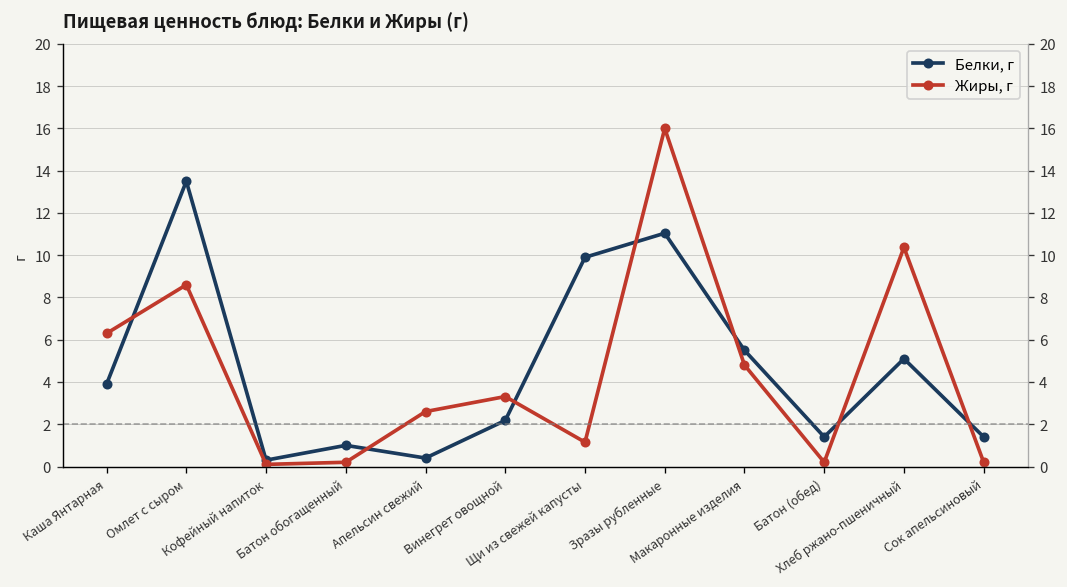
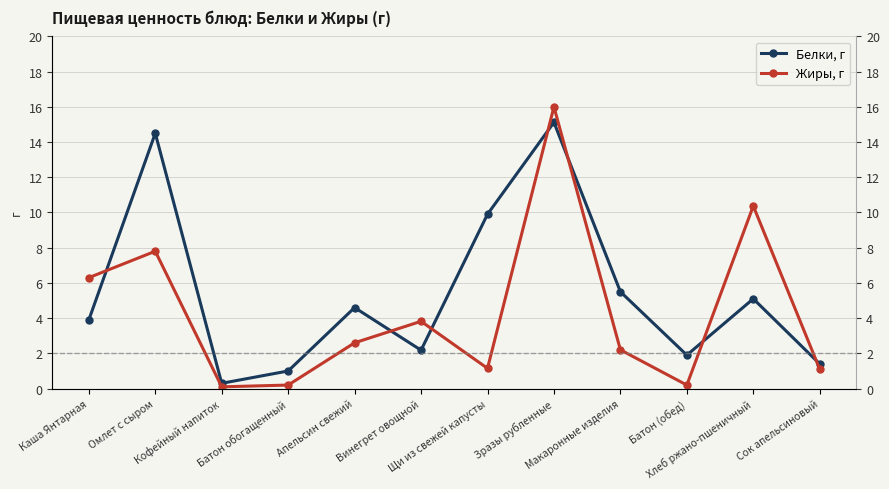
  {
    "Белки, г": {
      "Каша Янтарная": 3.9,
-     "Омлет с сыром": 13.5,
+     "Омлет с сыром": 14.5,
      "Кофейный напиток": 0.3,
      "Батон обогащенный": 1.0,
-     "Апельсин свежий": 0.4,
+     "Апельсин свежий": 4.6,
      "Винегрет овощной": 2.2,
      "Щи из свежей капусты": 9.9,
-     "Зразы рубленные": 11.0,
+     "Зразы рубленные": 15.1,
      "Макаронные изделия": 5.5,
-     "Батон (обед)": 1.4,
+     "Батон (обед)": 1.9,
      "Хлеб ржано-пшеничный": 5.1,
      "Сок апельсиновый": 1.4
    },
    "Жиры, г": {
      "Каша Янтарная": 6.3,
-     "Омлет с сыром": 8.6,
+     "Омлет с сыром": 7.8,
      "Кофейный напиток": 0.1,
      "Батон обогащенный": 0.2,
      "Апельсин свежий": 2.6,
-     "Винегрет овощной": 3.3,
+     "Винегрет овощной": 3.8,
      "Щи из свежей капусты": 1.2,
      "Зразы рубленные": 16.0,
-     "Макаронные изделия": 4.8,
+     "Макаронные изделия": 2.2,
      "Батон (обед)": 0.2,
      "Хлеб ржано-пшеничный": 10.4,
-     "Сок апельсиновый": 0.2
+     "Сок апельсиновый": 1.1
    }
  }
